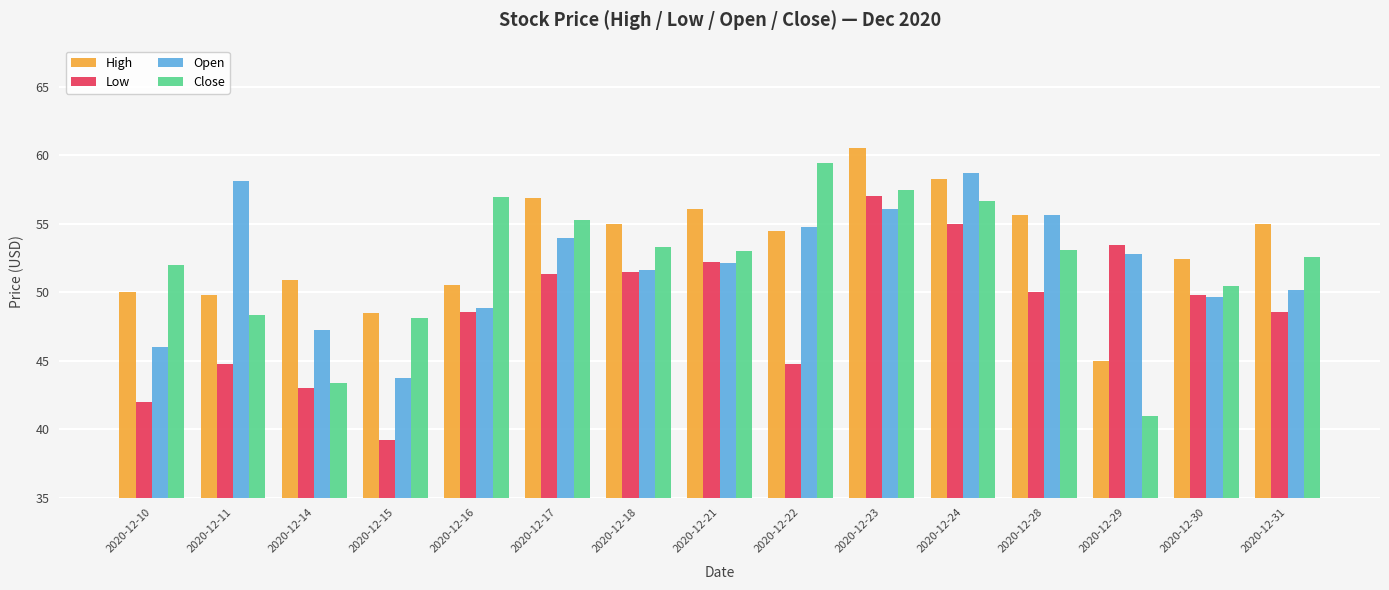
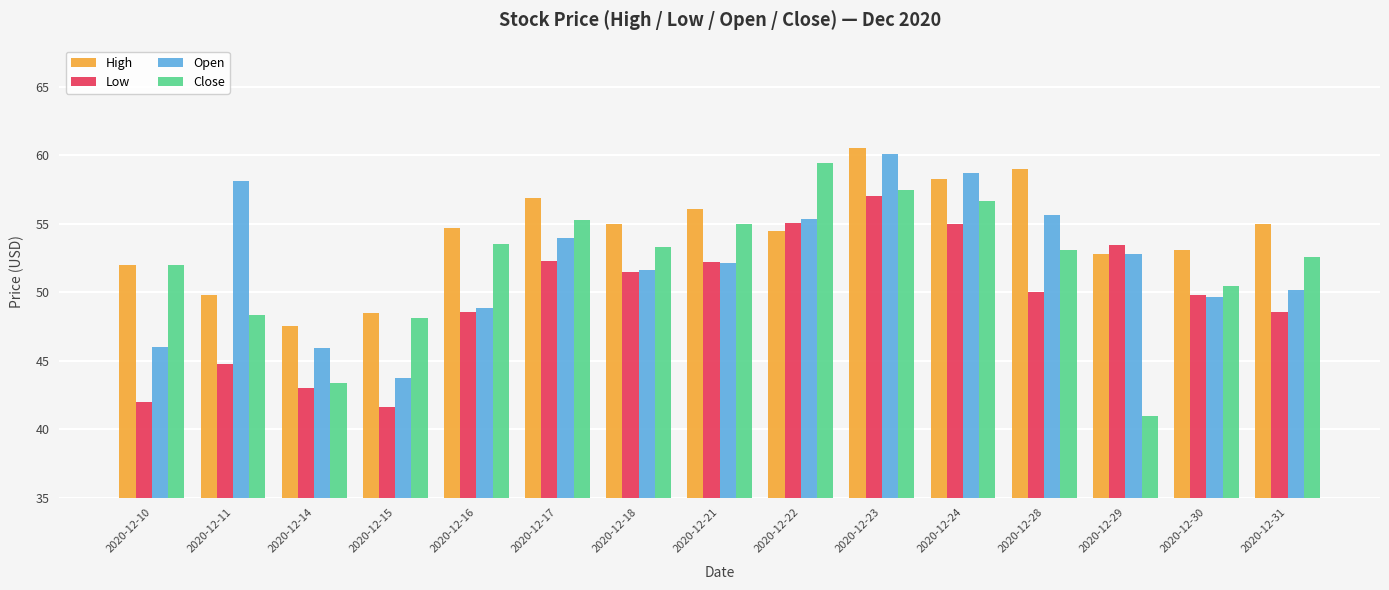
  {
    "High": {
-     "2020-12-10": 50,
+     "2020-12-10": 52,
      "2020-12-11": 49.8,
-     "2020-12-14": 50.9,
+     "2020-12-14": 47.5,
      "2020-12-15": 48.4,
-     "2020-12-16": 50.5,
+     "2020-12-16": 54.7,
      "2020-12-17": 56.9,
      "2020-12-18": 55.0,
      "2020-12-21": 56.0,
      "2020-12-22": 54.4,
      "2020-12-23": 60.5,
      "2020-12-24": 58.3,
-     "2020-12-28": 55.6,
-     "2020-12-29": 45.0,
-     "2020-12-30": 52.4,
+     "2020-12-28": 59.0,
+     "2020-12-29": 52.8,
+     "2020-12-30": 53.1,
      "2020-12-31": 55.0
    },
    "Low": {
      "2020-12-10": 42.0,
      "2020-12-11": 44.8,
      "2020-12-14": 43.0,
-     "2020-12-15": 39.2,
+     "2020-12-15": 41.6,
      "2020-12-16": 48.6,
-     "2020-12-17": 51.3,
+     "2020-12-17": 52.3,
      "2020-12-18": 51.5,
      "2020-12-21": 52.2,
-     "2020-12-22": 44.7,
+     "2020-12-22": 55.0,
      "2020-12-23": 57.0,
      "2020-12-24": 55.0,
      "2020-12-28": 50.0,
      "2020-12-29": 53.5,
      "2020-12-30": 49.8,
      "2020-12-31": 48.5
    },
    "Open": {
      "2020-12-10": 46.0,
      "2020-12-11": 58.1,
-     "2020-12-14": 47.2,
+     "2020-12-14": 45.9,
      "2020-12-15": 43.7,
      "2020-12-16": 48.8,
      "2020-12-17": 54.0,
      "2020-12-18": 51.6,
      "2020-12-21": 52.1,
-     "2020-12-22": 54.7,
-     "2020-12-23": 56.1,
+     "2020-12-22": 55.3,
+     "2020-12-23": 60.1,
      "2020-12-24": 58.7,
      "2020-12-28": 55.6,
      "2020-12-29": 52.8,
      "2020-12-30": 49.7,
      "2020-12-31": 50.1
    },
    "Close": {
      "2020-12-10": 52.0,
      "2020-12-11": 48.3,
      "2020-12-14": 43.4,
      "2020-12-15": 48.1,
-     "2020-12-16": 56.9,
+     "2020-12-16": 53.5,
      "2020-12-17": 55.2,
      "2020-12-18": 53.3,
-     "2020-12-21": 53,
+     "2020-12-21": 55,
      "2020-12-22": 59.4,
      "2020-12-23": 57.4,
      "2020-12-24": 56.6,
      "2020-12-28": 53.1,
      "2020-12-29": 40.9,
      "2020-12-30": 50.4,
      "2020-12-31": 52.6
    }
  }
